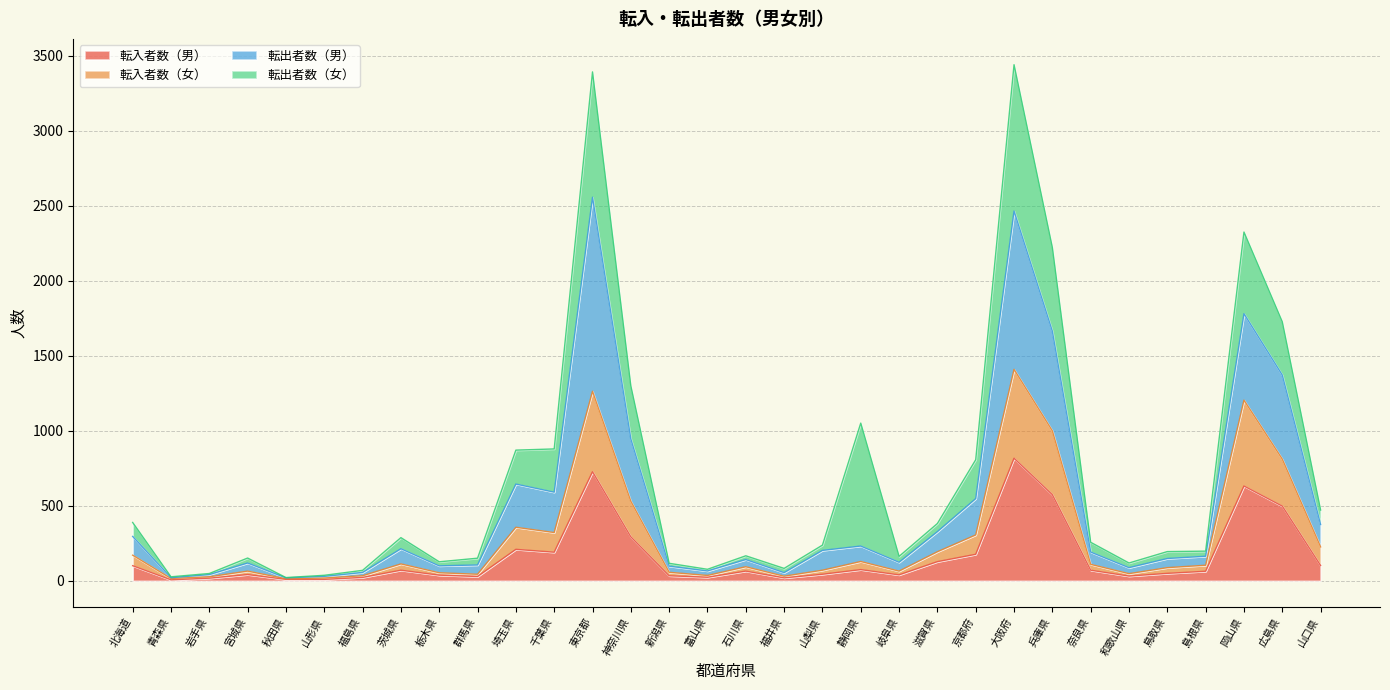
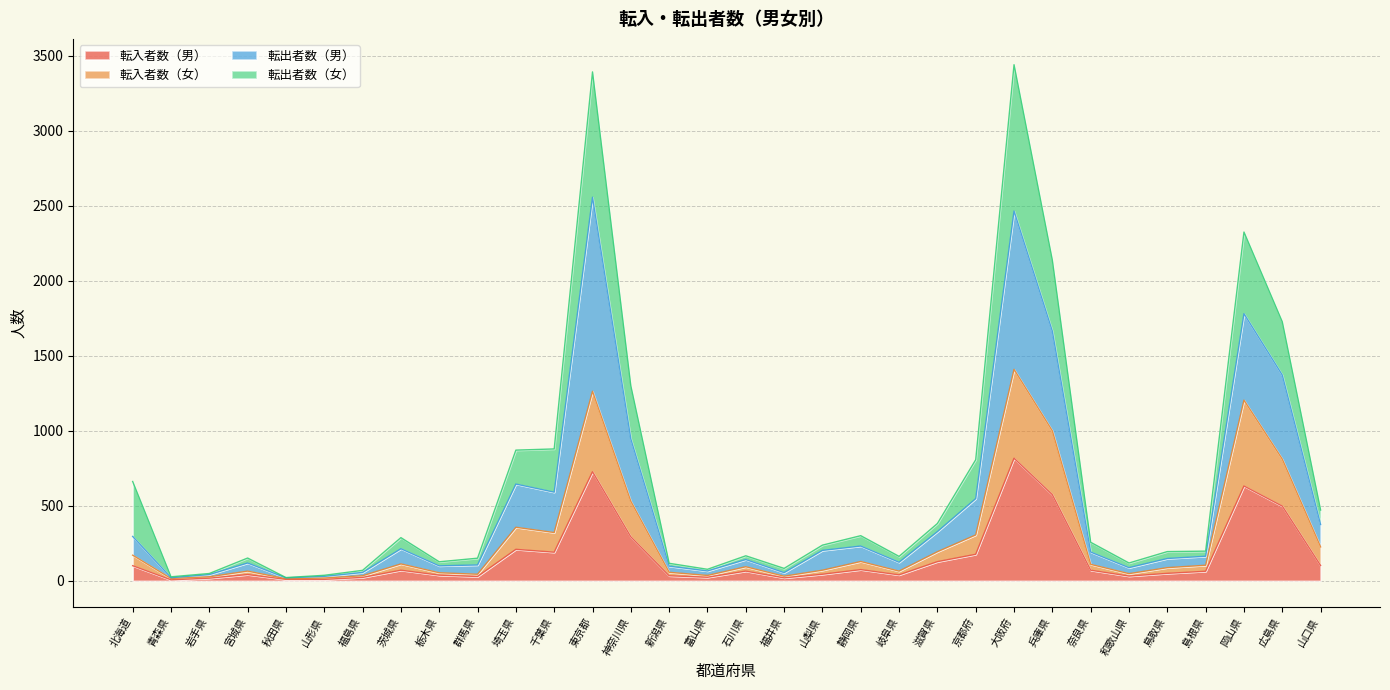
  {
    "転出者数（男）": {
      "北海道": 130,
      "宮城県": 50,
      "茨城県": 100,
      "栃木県": 50,
      "群馬県": 60,
      "埼玉県": 290,
      "千葉県": 270,
      "東京都": 1290,
      "神奈川県": 420,
      "新潟県": 40,
      "石川県": 50,
      "福井県": 20,
      "山梨県": 130,
      "静岡県": 100,
      "岐阜県": 60,
      "滋賀県": 130,
      "京都府": 240,
      "大阪府": 1060,
      "兵庫県": 660,
      "奈良県": 80,
      "和歌山県": 40,
      "鳥取県": 60,
      "島根県": 60,
      "岡山県": 580,
      "広島県": 560,
      "山口県": 150
    },
    "転出者数（女）": {
-     "北海道": 90,
+     "北海道": 370,
      "宮城県": 30,
      "茨城県": 70,
      "栃木県": 30,
      "群馬県": 50,
      "埼玉県": 230,
      "千葉県": 290,
      "東京都": 840,
      "神奈川県": 350,
      "新潟県": 20,
      "石川県": 30,
      "福井県": 30,
      "山梨県": 40,
-     "静岡県": 820,
+     "静岡県": 70,
      "岐阜県": 40,
      "滋賀県": 50,
      "京都府": 260,
      "大阪府": 980,
-     "兵庫県": 560,
+     "兵庫県": 470,
      "奈良県": 70,
      "和歌山県": 30,
      "鳥取県": 50,
      "島根県": 30,
      "岡山県": 540,
      "広島県": 360,
      "山口県": 100
    }
  }
